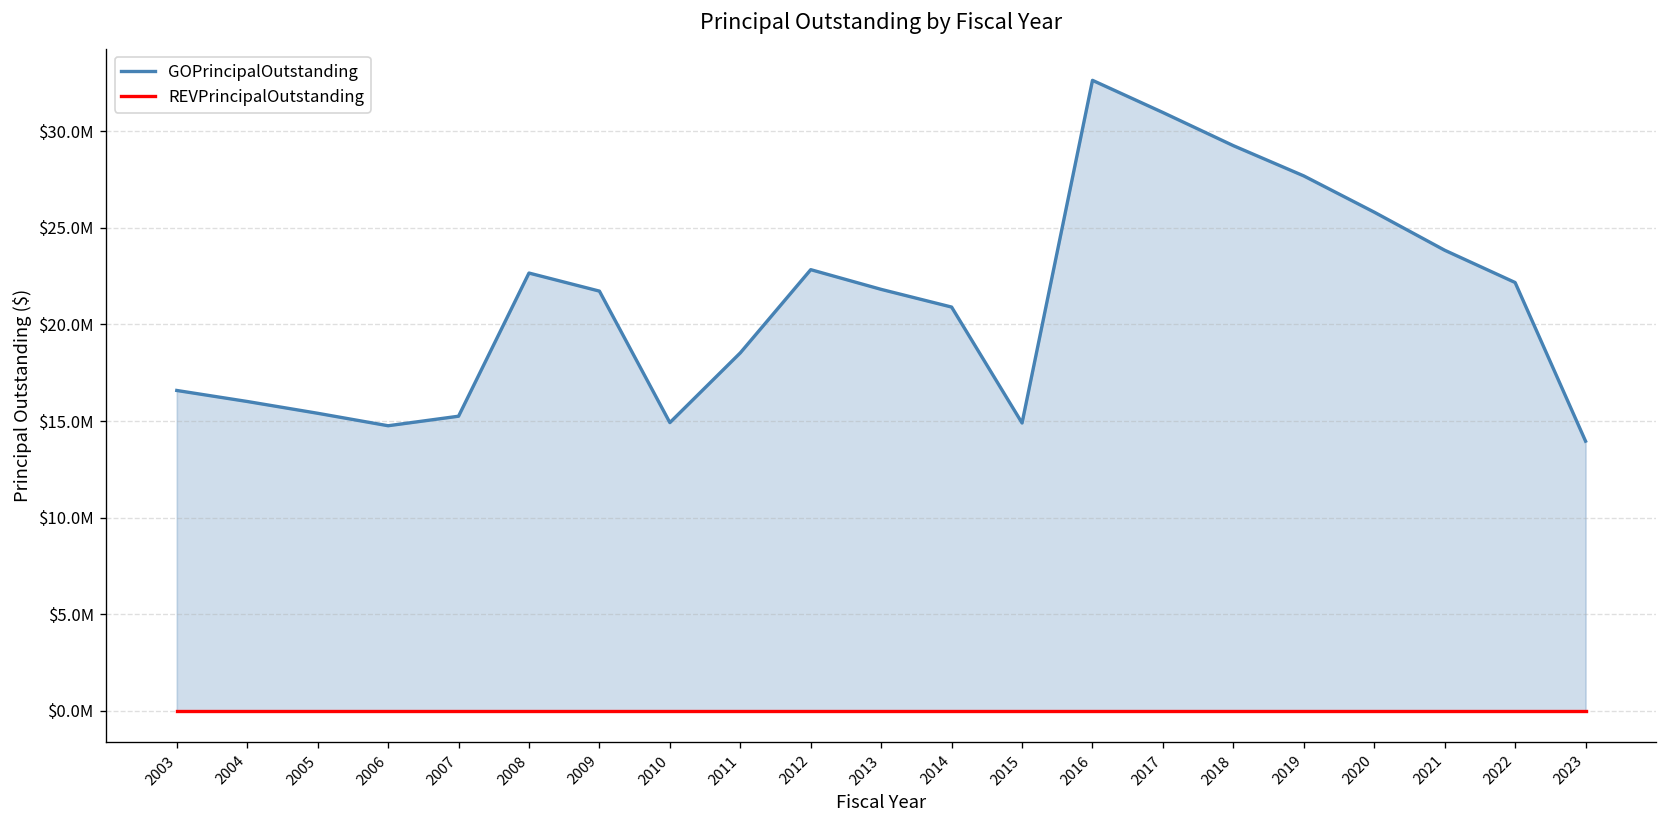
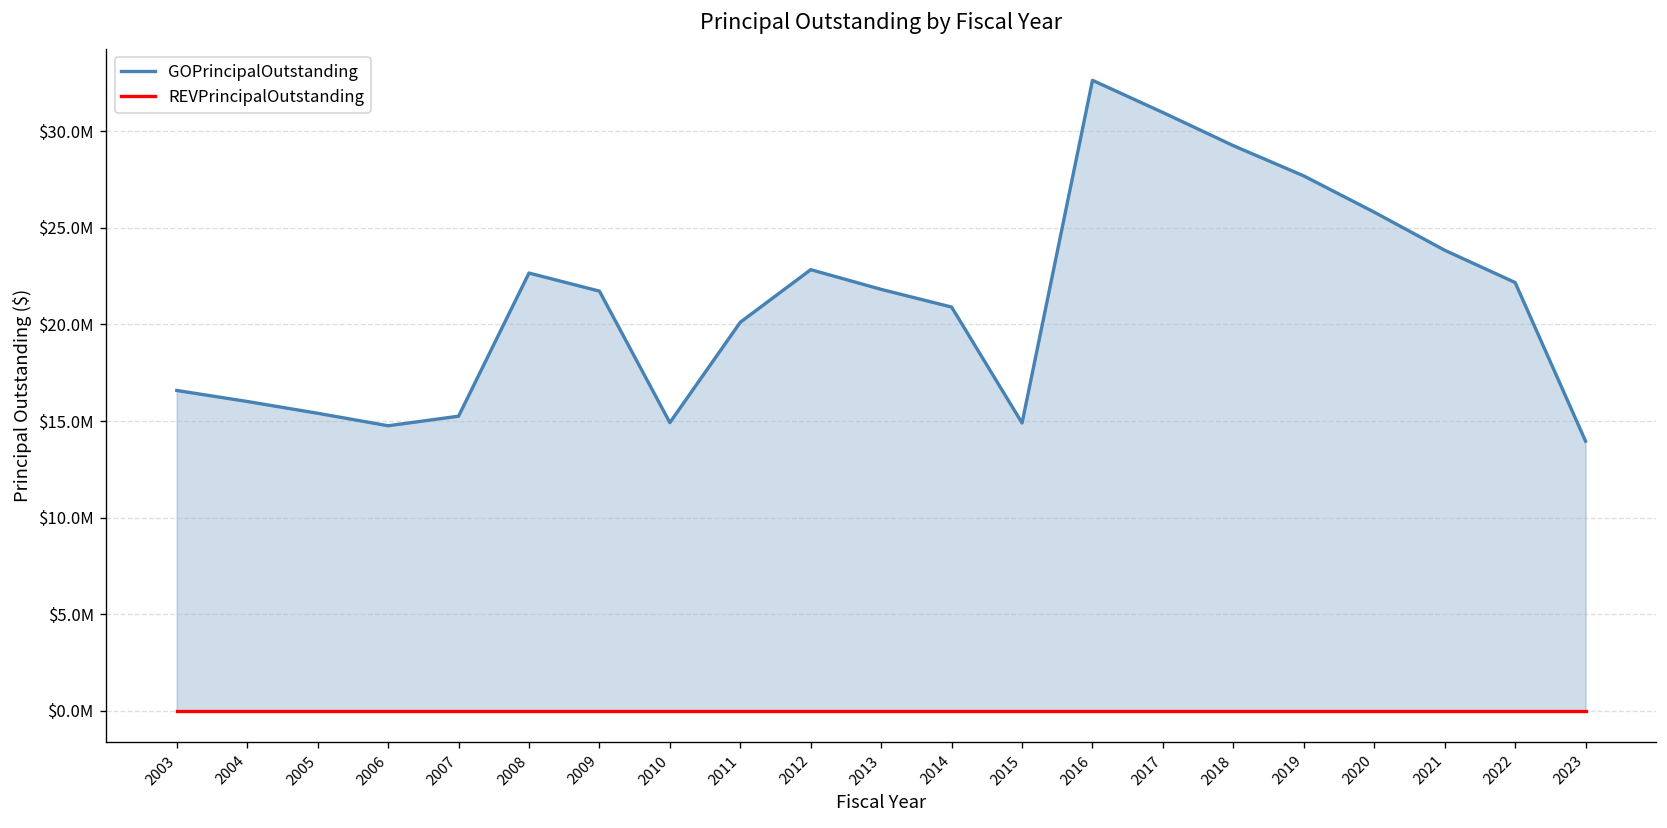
  {
    "GOPrincipalOutstanding": {
      "2003": "$16600000",
      "2004": "$16000000",
      "2005": "$15400000",
      "2006": "$14800000",
      "2007": "$15200000",
      "2008": "$22700000",
      "2009": "$21700000",
      "2010": "$14900000",
-     "2011": "$18500000",
+     "2011": "$20100000",
      "2012": "$22800000",
      "2013": "$21800000",
      "2014": "$20900000",
      "2015": "$14900000",
      "2016": "$32600000",
      "2017": "$31000000",
      "2018": "$29200000",
      "2019": "$27700000",
      "2020": "$25800000",
      "2021": "$23800000",
      "2022": "$22200000",
      "2023": "$14000000"
    },
    "REVPrincipalOutstanding": {
      "2003": "$0",
      "2004": "$0",
      "2005": "$0",
      "2006": "$0",
      "2007": "$0",
      "2008": "$0",
      "2009": "$0",
      "2010": "$0",
      "2011": "$0",
      "2012": "$0",
      "2013": "$0",
      "2014": "$0",
      "2015": "$0",
      "2016": "$0",
      "2017": "$0",
      "2018": "$0",
      "2019": "$0",
      "2020": "$0",
      "2021": "$0",
      "2022": "$0",
      "2023": "$0"
    }
  }
